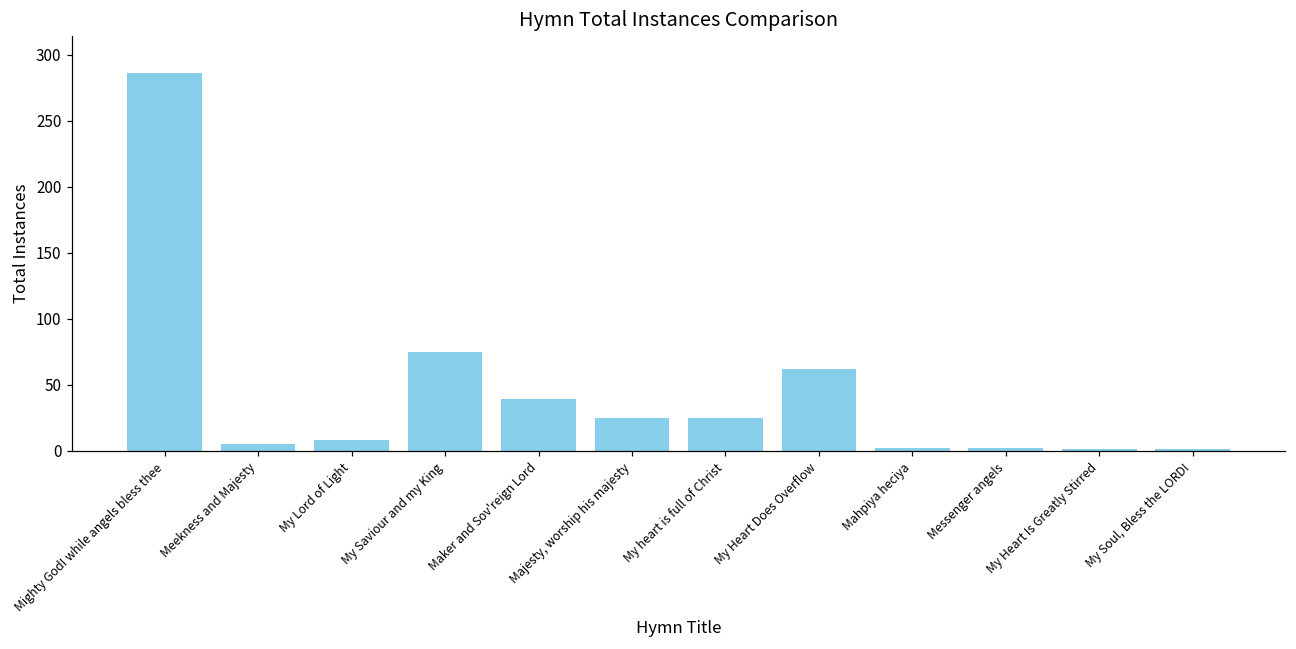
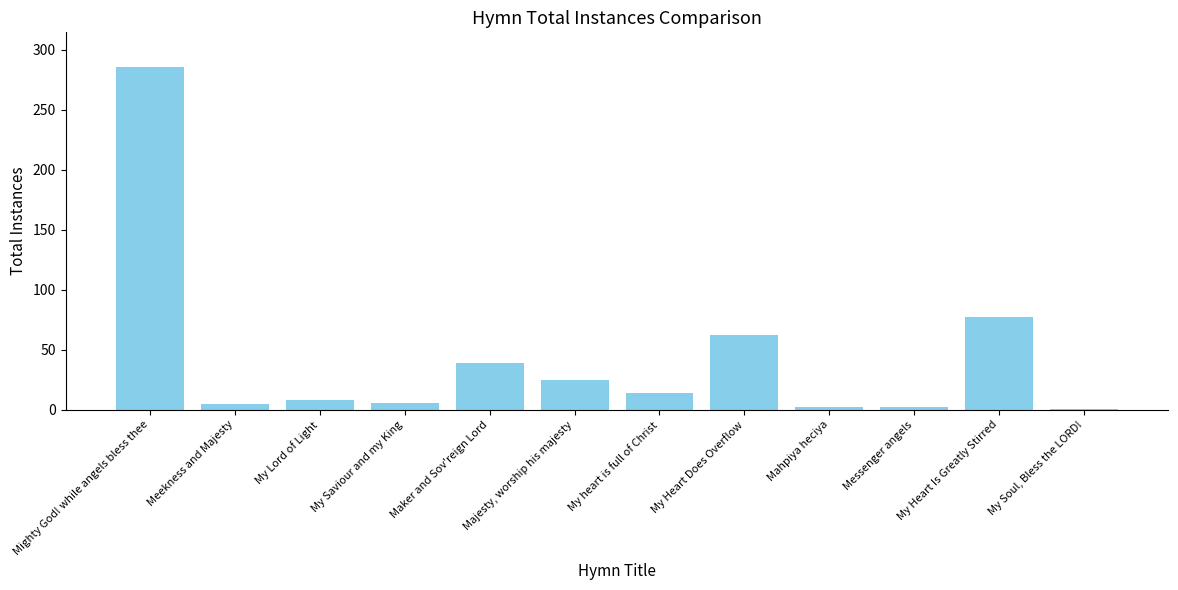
  {
    "Mighty God! while angels bless thee": 286,
    "Meekness and Majesty": 5,
    "My Lord of Light": 8,
-   "My Saviour and my King": 75,
+   "My Saviour and my King": 6,
    "Maker and Sov'reign Lord": 39,
    "Majesty, worship his majesty": 25,
-   "My heart is full of Christ": 25,
+   "My heart is full of Christ": 14,
    "My Heart Does Overflow": 62,
-   "My Heart Is Greatly Stirred": 1
+   "My Heart Is Greatly Stirred": 77
  }
